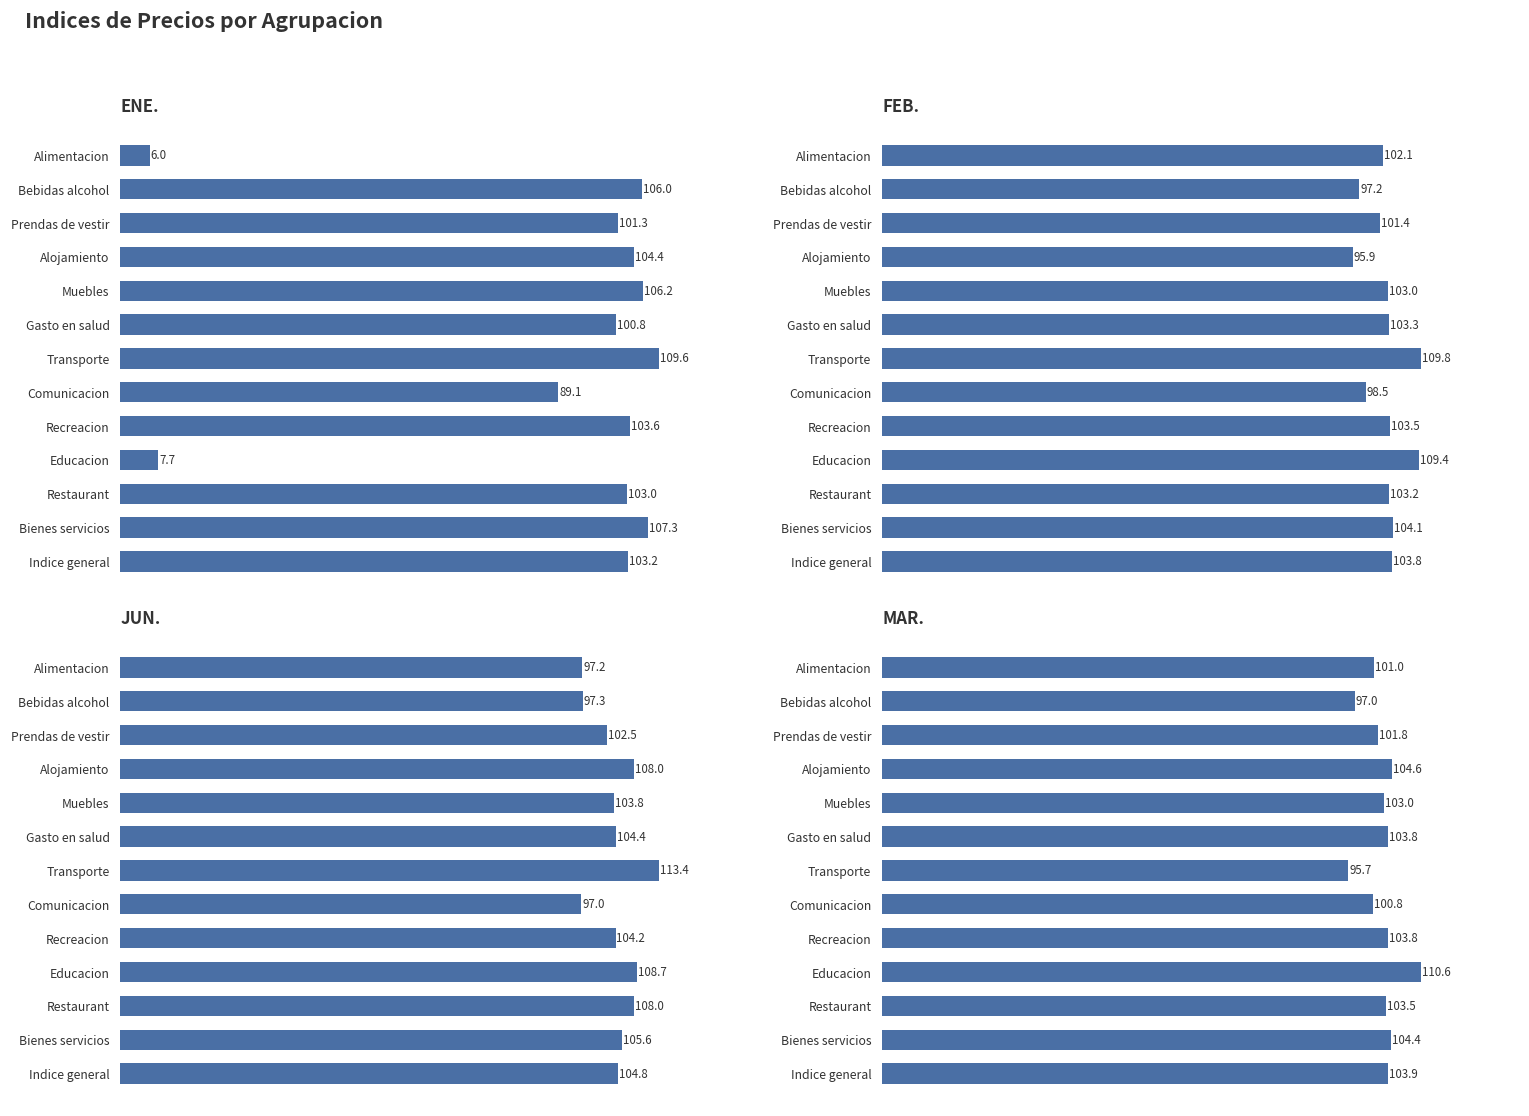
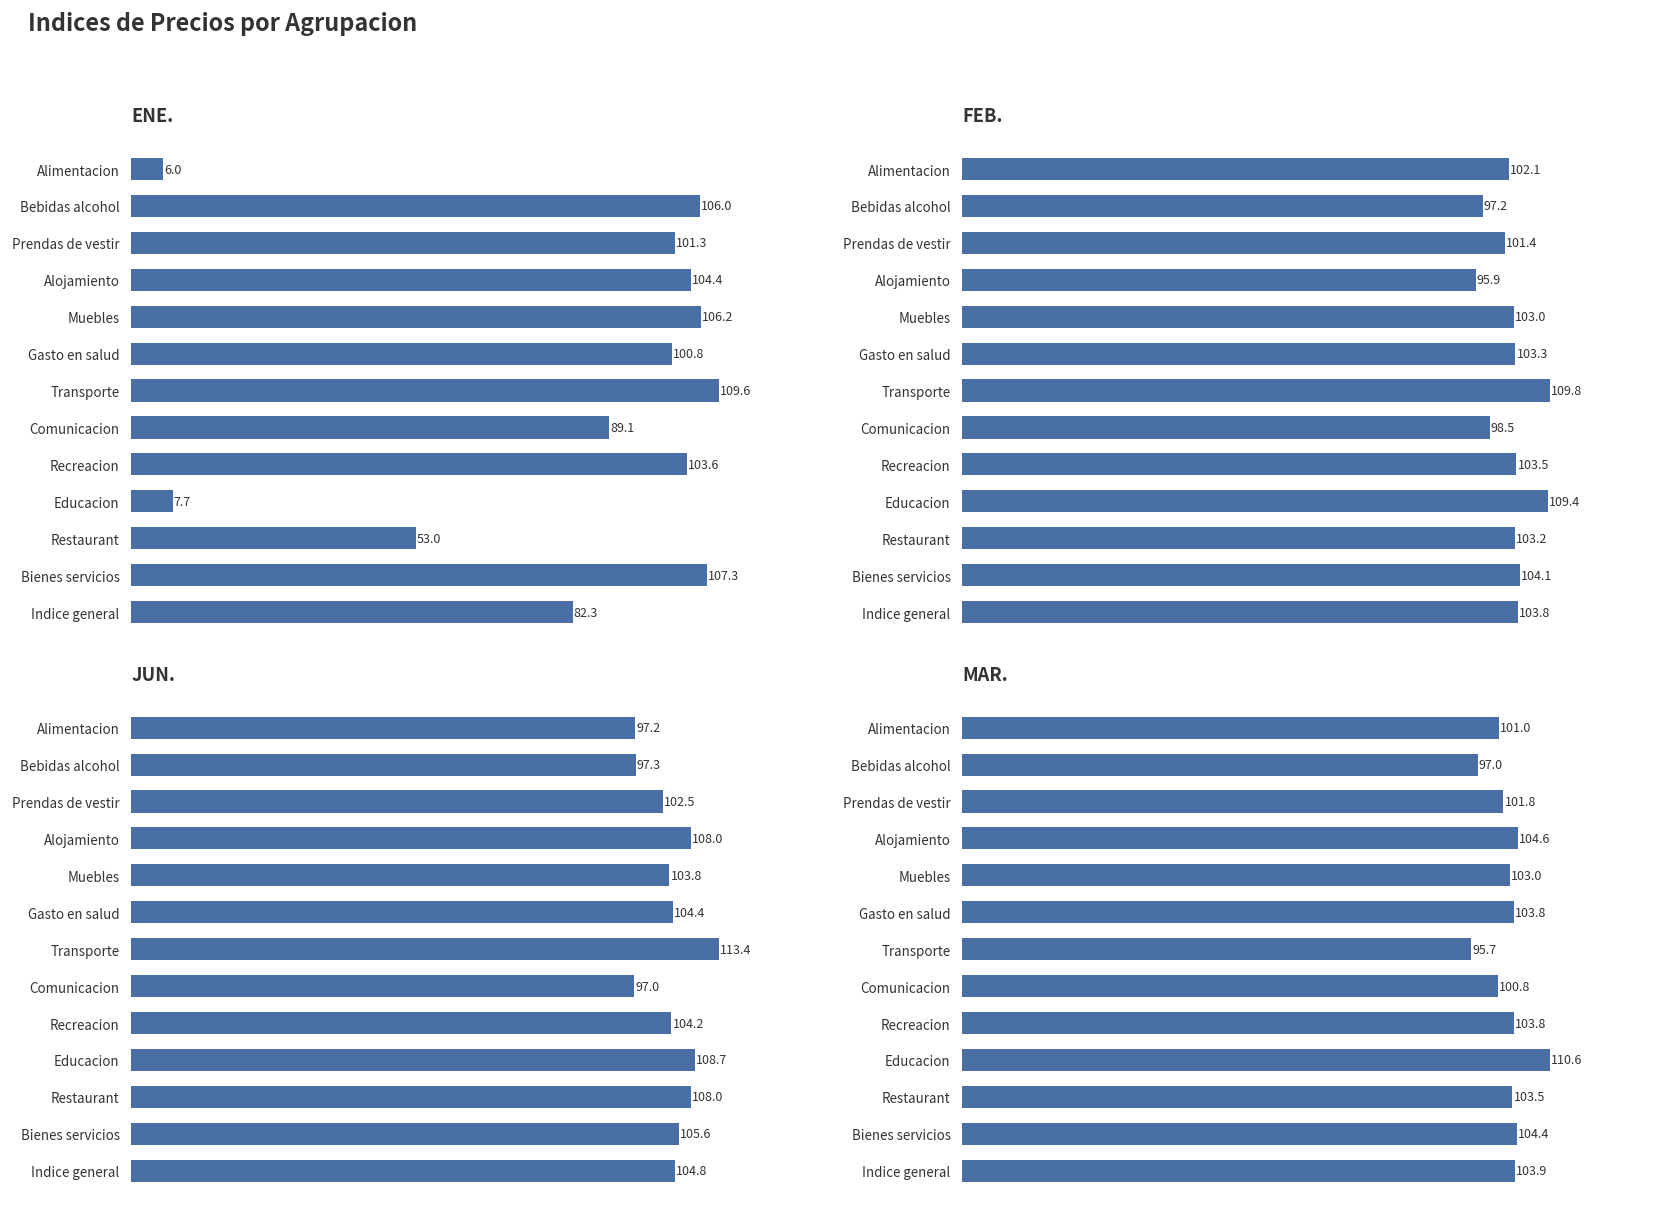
  {
    "ENE.": {
      "Alimentacion": 6.0,
      "Bebidas alcohol": 106.0,
      "Prendas de vestir": 101.3,
      "Alojamiento": 104.4,
      "Muebles": 106.2,
      "Gasto en salud": 100.8,
      "Transporte": 109.6,
      "Comunicacion": 89.1,
      "Recreacion": 103.6,
      "Educacion": 7.7,
-     "Restaurant": 103.0,
+     "Restaurant": 53.0,
      "Bienes servicios": 107.3,
-     "Indice general": 103.2
+     "Indice general": 82.3
    },
    "FEB.": {
      "Alimentacion": 102.1,
      "Bebidas alcohol": 97.2,
      "Prendas de vestir": 101.4,
      "Alojamiento": 95.9,
      "Muebles": 103.0,
      "Gasto en salud": 103.3,
      "Transporte": 109.8,
      "Comunicacion": 98.5,
      "Recreacion": 103.5,
      "Educacion": 109.4,
      "Restaurant": 103.2,
      "Bienes servicios": 104.1,
      "Indice general": 103.8
    },
    "JUN.": {
      "Alimentacion": 97.2,
      "Bebidas alcohol": 97.3,
      "Prendas de vestir": 102.5,
      "Alojamiento": 108.0,
      "Muebles": 103.8,
      "Gasto en salud": 104.4,
      "Transporte": 113.4,
      "Comunicacion": 97.0,
      "Recreacion": 104.2,
      "Educacion": 108.7,
      "Restaurant": 108.0,
      "Bienes servicios": 105.6,
      "Indice general": 104.8
    },
    "MAR.": {
      "Alimentacion": 101.0,
      "Bebidas alcohol": 97.0,
      "Prendas de vestir": 101.8,
      "Alojamiento": 104.6,
      "Muebles": 103.0,
      "Gasto en salud": 103.8,
      "Transporte": 95.7,
      "Comunicacion": 100.8,
      "Recreacion": 103.8,
      "Educacion": 110.6,
      "Restaurant": 103.5,
      "Bienes servicios": 104.4,
      "Indice general": 103.9
    }
  }
